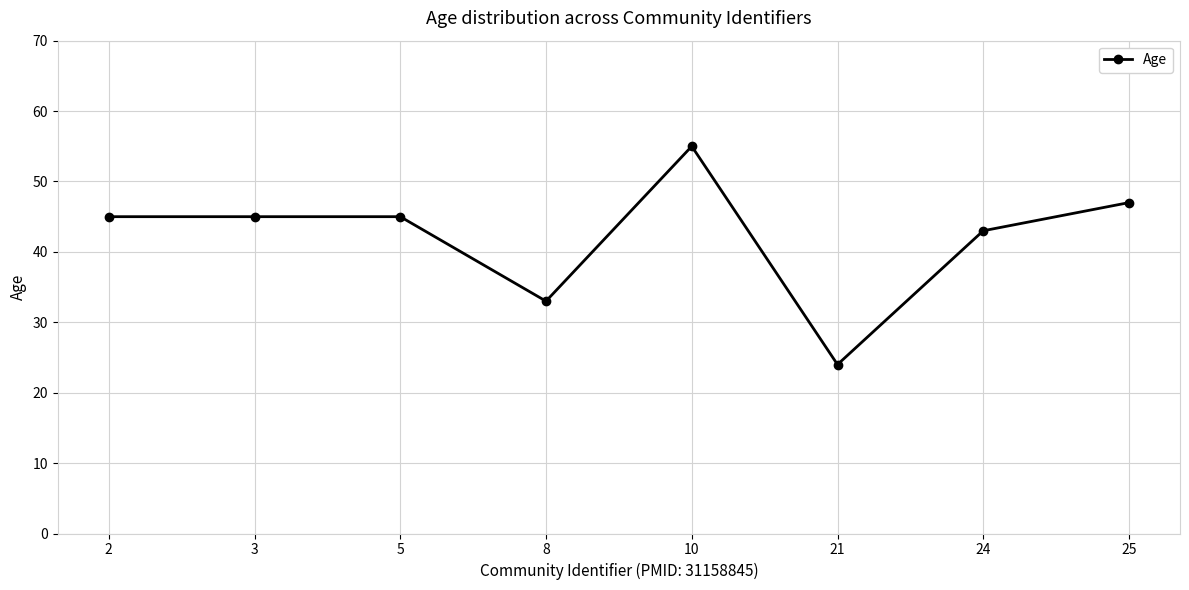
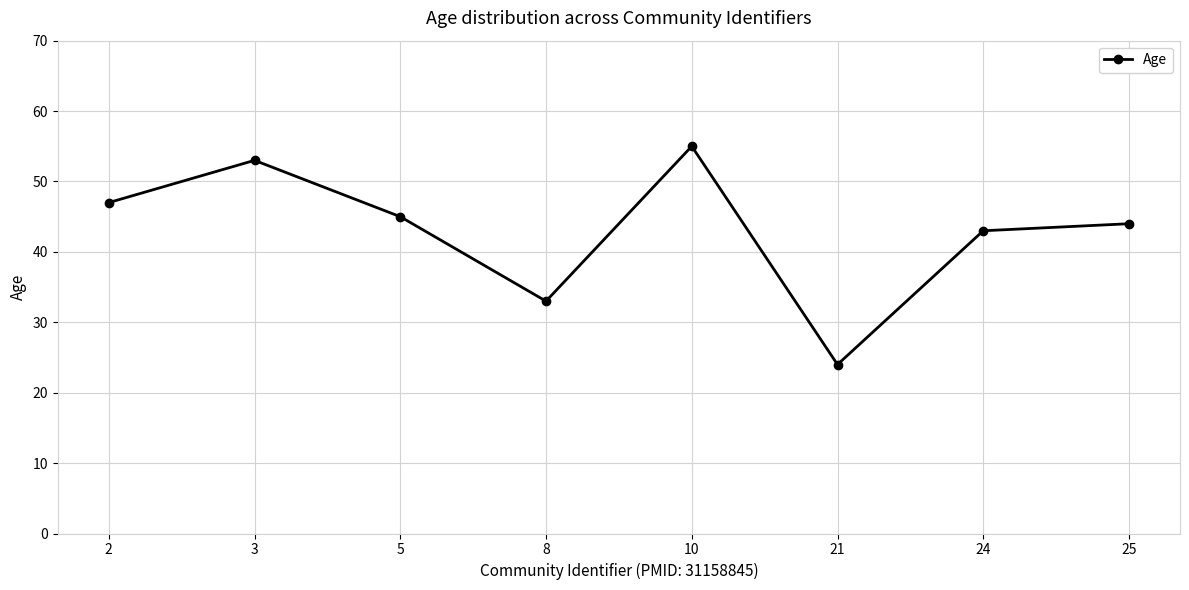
  {
-   "2": 45,
-   "3": 45,
+   "2": 47,
+   "3": 53,
    "5": 45,
    "8": 33,
    "10": 55,
    "21": 24,
    "24": 43,
-   "25": 47
+   "25": 44
  }
